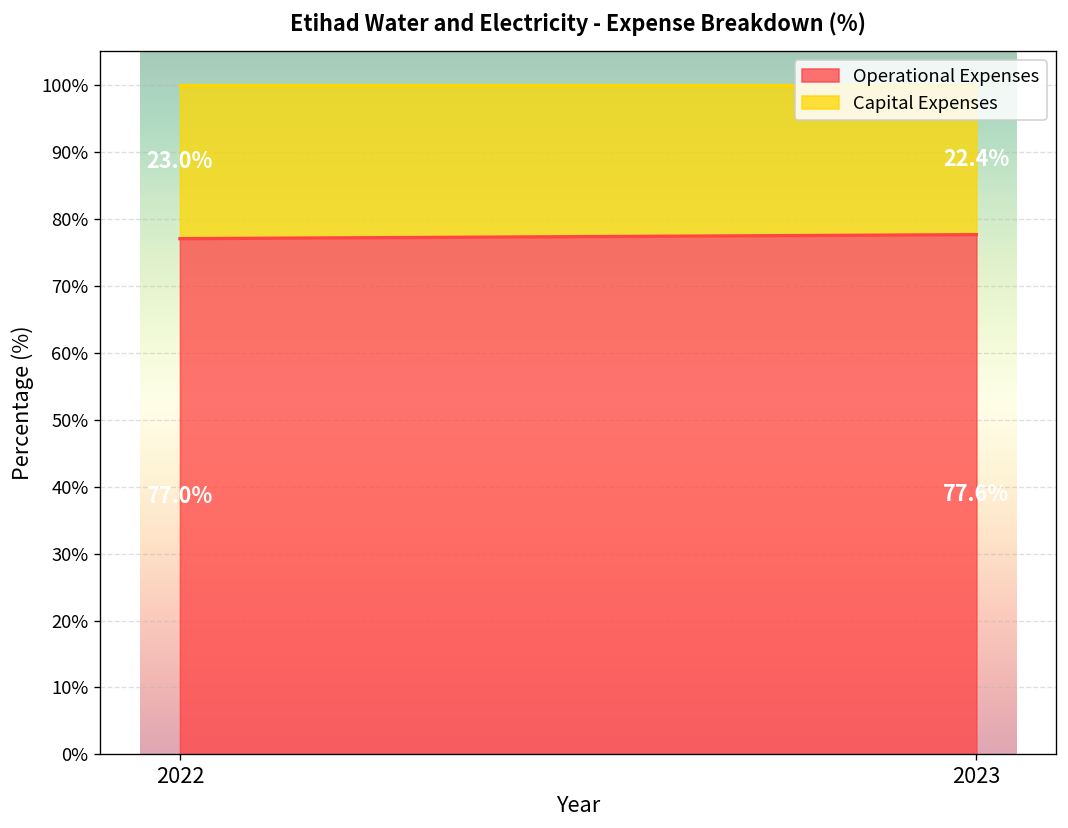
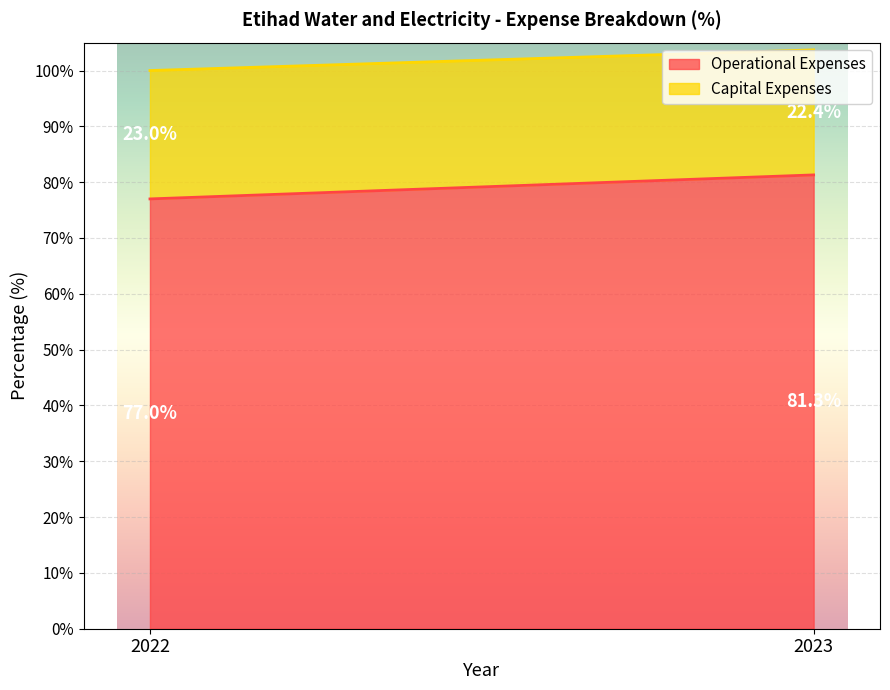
  {
    "Operational Expenses": {
      "2022": "77%",
-     "2023": "78%"
+     "2023": "81%"
    },
    "Capital Expenses": {
      "2022": "23%"
    }
  }
